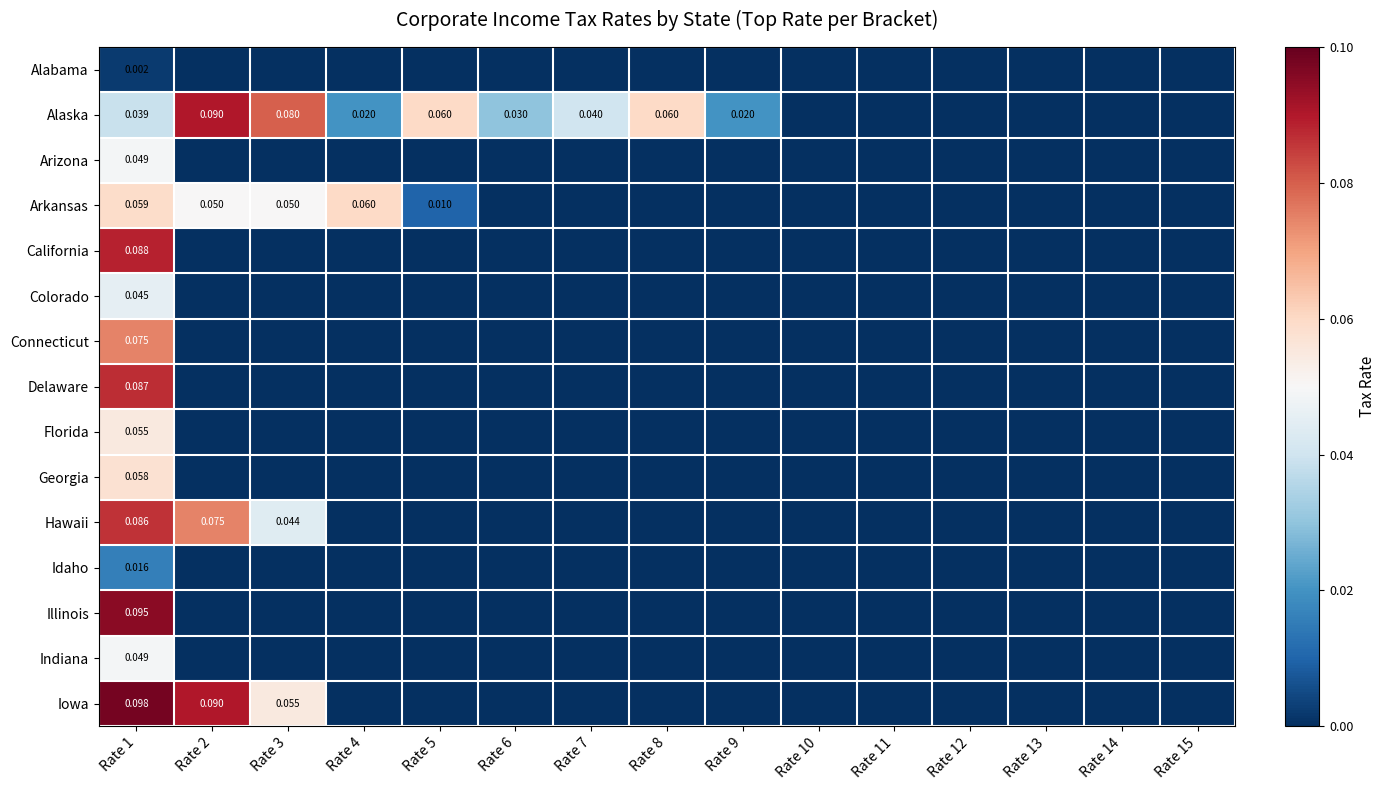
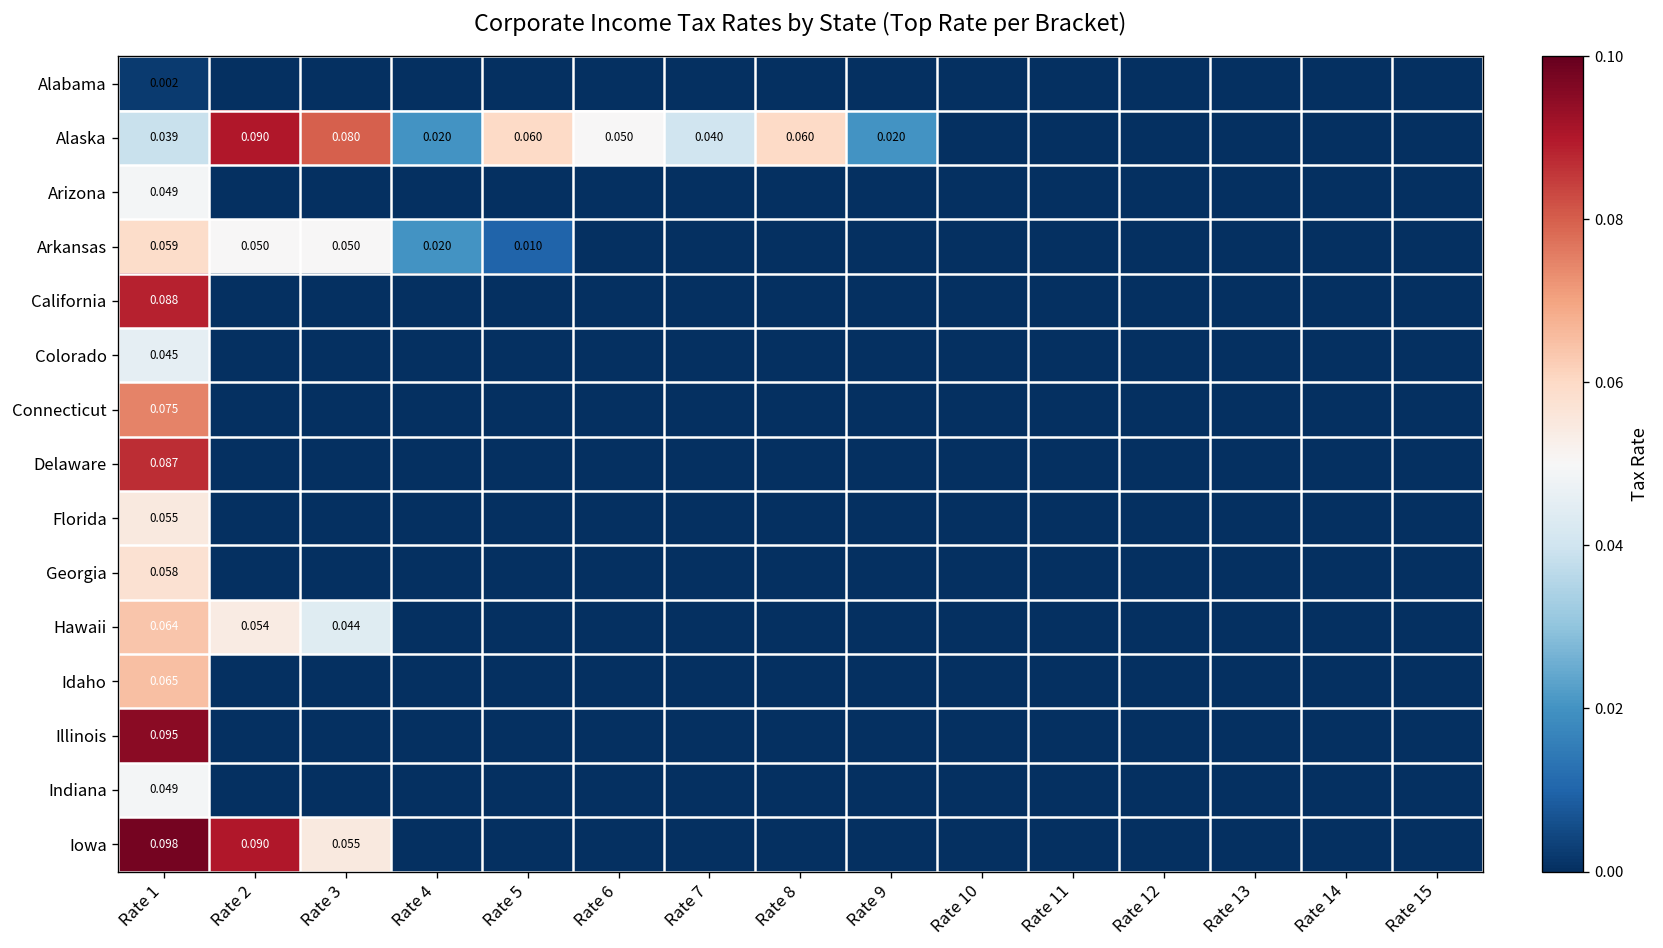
  {
    "Alabama": {
      "Rate 1": 0.002
    },
    "Alaska": {
      "Rate 1": 0.039,
      "Rate 2": 0.090,
      "Rate 3": 0.080,
      "Rate 4": 0.020,
      "Rate 5": 0.060,
-     "Rate 6": 0.030,
+     "Rate 6": 0.050,
      "Rate 7": 0.040,
      "Rate 8": 0.060,
      "Rate 9": 0.020
    },
    "Arizona": {
      "Rate 1": 0.049
    },
    "Arkansas": {
      "Rate 1": 0.059,
      "Rate 2": 0.050,
      "Rate 3": 0.050,
-     "Rate 4": 0.060,
+     "Rate 4": 0.020,
      "Rate 5": 0.010
    },
    "California": {
      "Rate 1": 0.088
    },
    "Colorado": {
      "Rate 1": 0.045
    },
    "Connecticut": {
      "Rate 1": 0.075
    },
    "Delaware": {
      "Rate 1": 0.087
    },
    "Florida": {
      "Rate 1": 0.055
    },
    "Georgia": {
      "Rate 1": 0.058
    },
    "Hawaii": {
-     "Rate 1": 0.086,
-     "Rate 2": 0.075,
+     "Rate 1": 0.064,
+     "Rate 2": 0.054,
      "Rate 3": 0.044
    },
    "Idaho": {
-     "Rate 1": 0.016
+     "Rate 1": 0.065
    },
    "Illinois": {
      "Rate 1": 0.095
    },
    "Indiana": {
      "Rate 1": 0.049
    },
    "Iowa": {
      "Rate 1": 0.098,
      "Rate 2": 0.090,
      "Rate 3": 0.055
    }
  }
